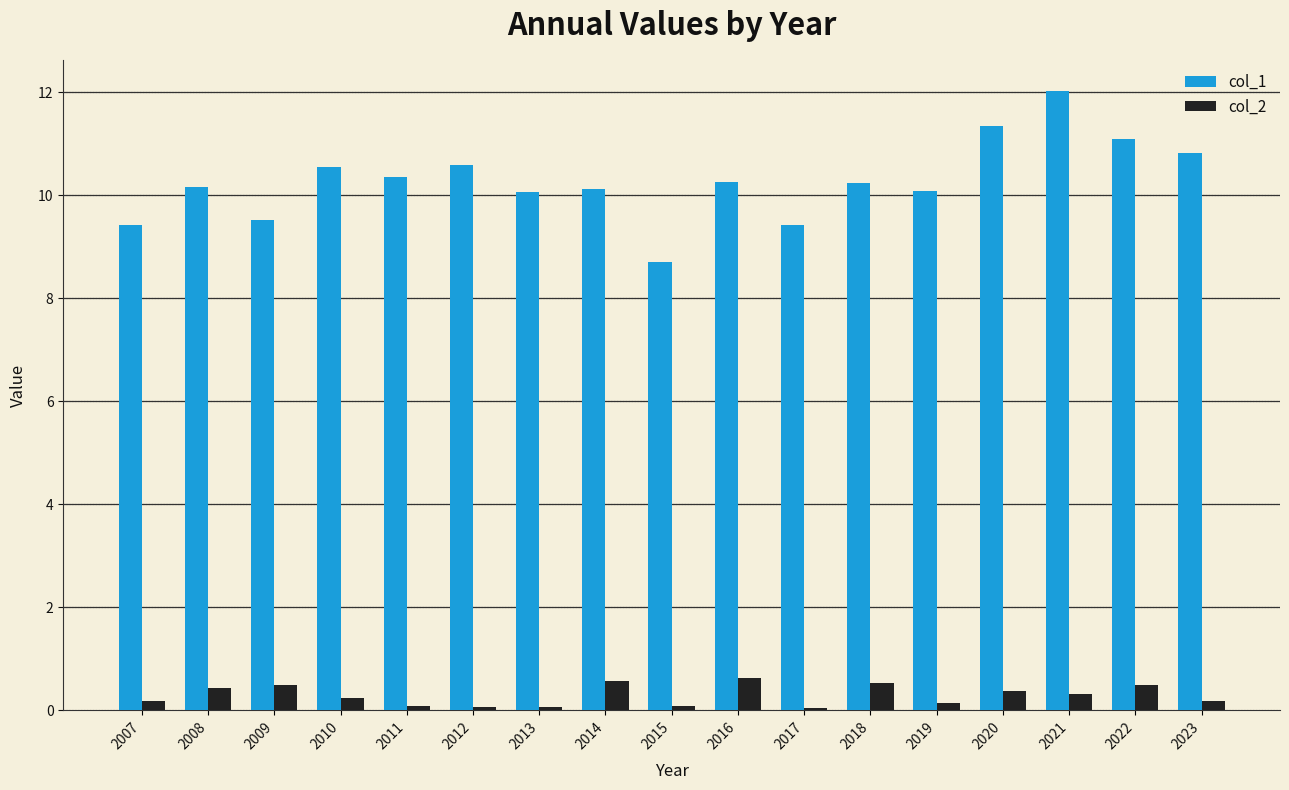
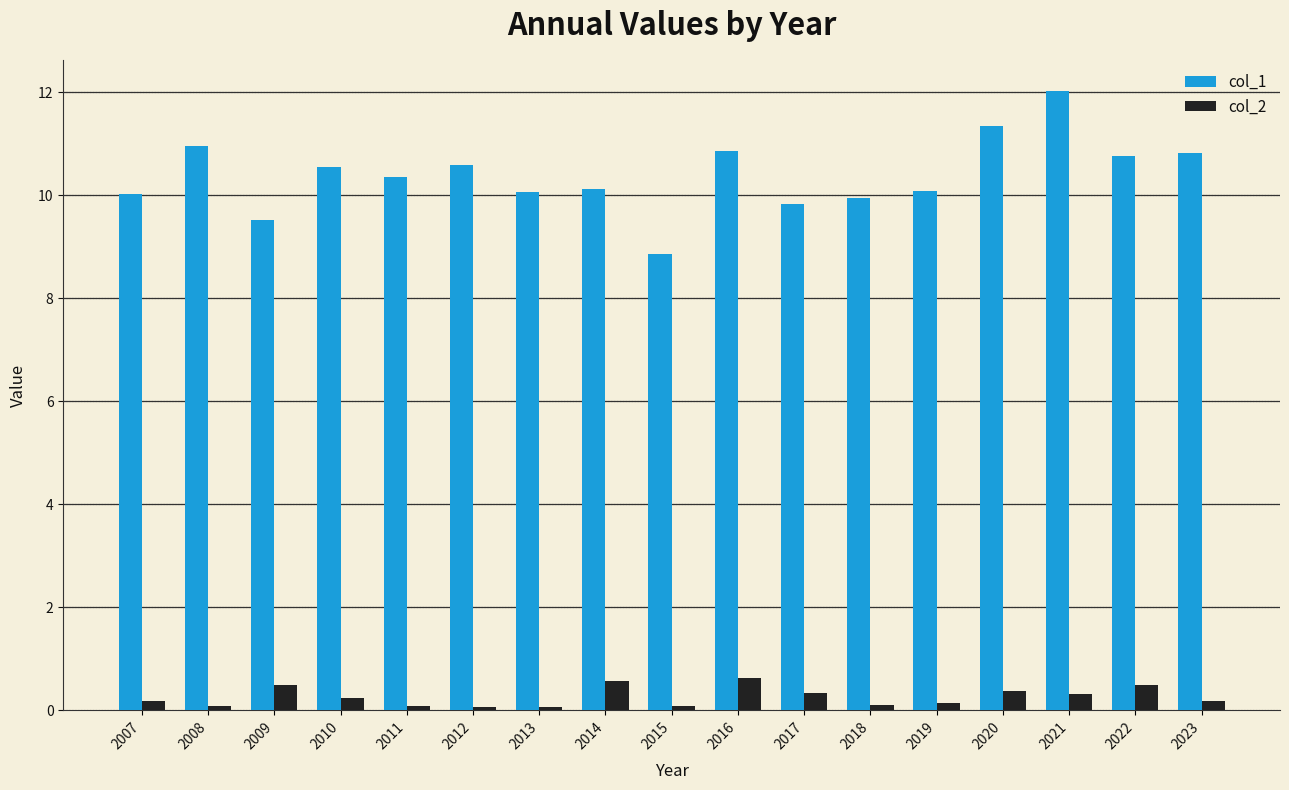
  {
    "col_1": {
-     "2007": 9.4,
-     "2008": 10.2,
+     "2007": 10.0,
+     "2008": 11.0,
      "2009": 9.5,
      "2010": 10.6,
      "2011": 10.4,
      "2012": 10.6,
      "2013": 10.1,
      "2014": 10.1,
-     "2015": 8.7,
-     "2016": 10.3,
-     "2017": 9.4,
-     "2018": 10.2,
+     "2015": 8.9,
+     "2016": 10.9,
+     "2017": 9.8,
+     "2018": 9.9,
      "2019": 10.1,
      "2020": 11.3,
      "2021": 12.0,
-     "2022": 11.1,
+     "2022": 10.8,
      "2023": 10.8
    },
    "col_2": {
      "2007": 0.2,
-     "2008": 0.4,
+     "2008": 0.1,
      "2009": 0.5,
      "2010": 0.2,
      "2011": 0.1,
      "2012": 0.1,
      "2013": 0.1,
      "2014": 0.6,
      "2015": 0.1,
      "2016": 0.6,
-     "2017": 0.1,
-     "2018": 0.5,
+     "2017": 0.3,
+     "2018": 0.1,
      "2019": 0.1,
      "2020": 0.4,
      "2021": 0.3,
      "2022": 0.5,
      "2023": 0.2
    }
  }
